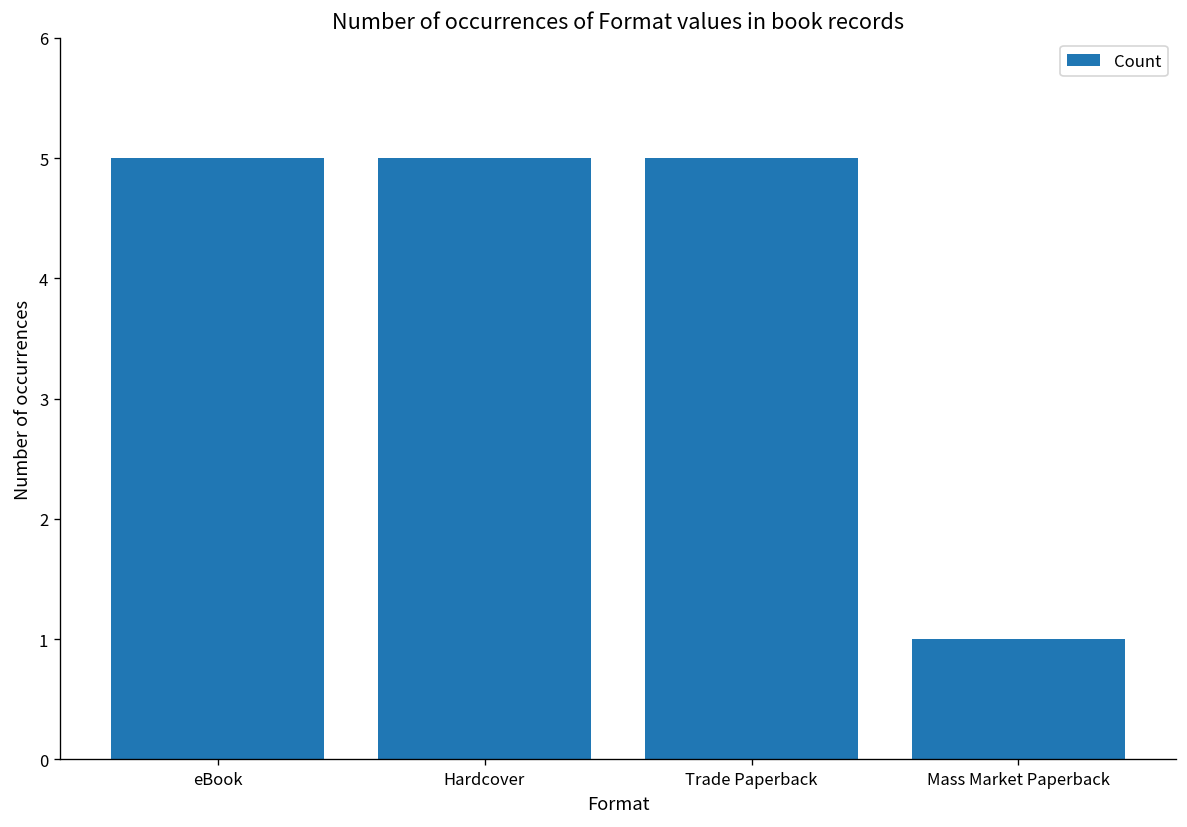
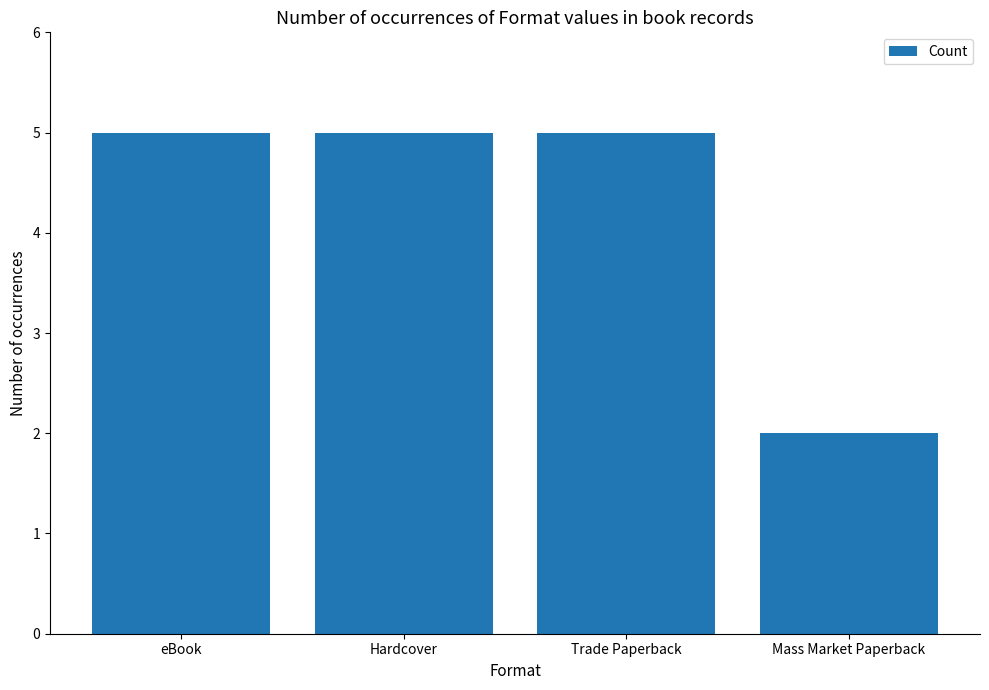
  {
    "eBook": 5,
    "Hardcover": 5,
    "Trade Paperback": 5,
-   "Mass Market Paperback": 1
+   "Mass Market Paperback": 2
  }
